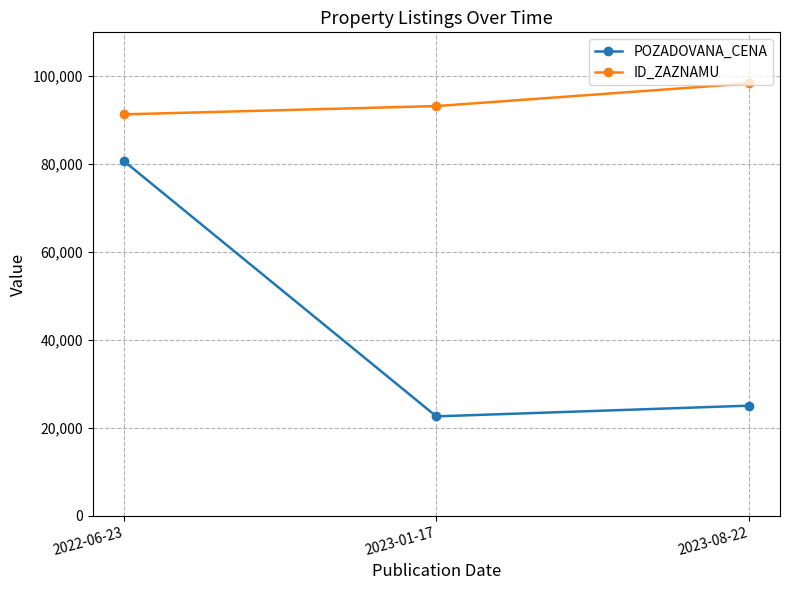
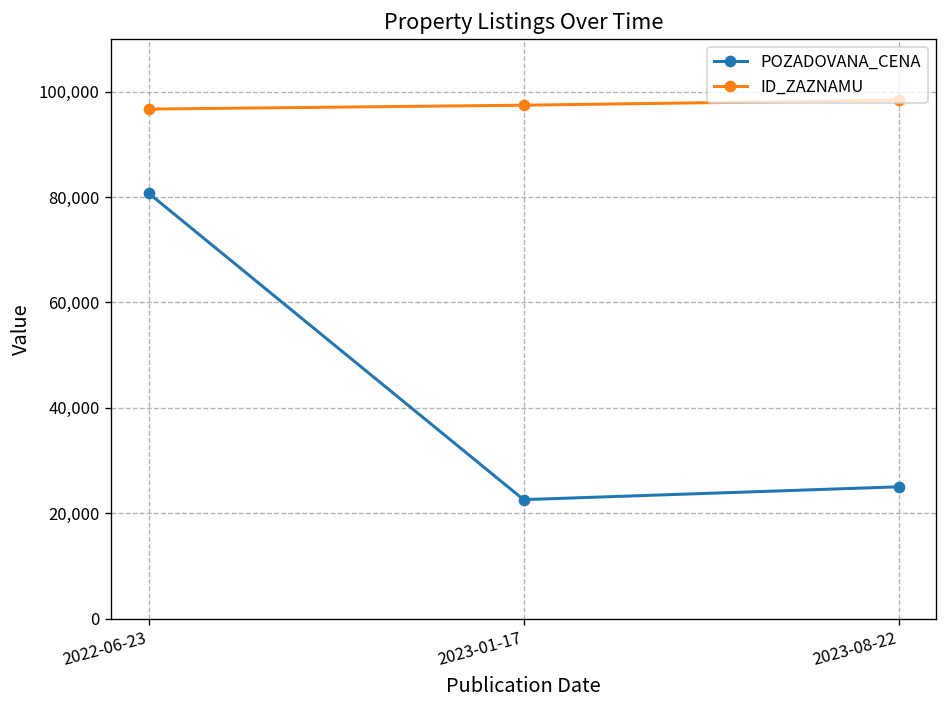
  {
    "POZADOVANA_CENA": {
      "2022-06-23": "81,000",
      "2023-01-17": "23,000",
      "2023-08-22": "25,000"
    },
    "ID_ZAZNAMU": {
-     "2022-06-23": "91,000",
-     "2023-01-17": "93,000"
+     "2022-06-23": "97,000",
+     "2023-01-17": "97,000"
    }
  }
